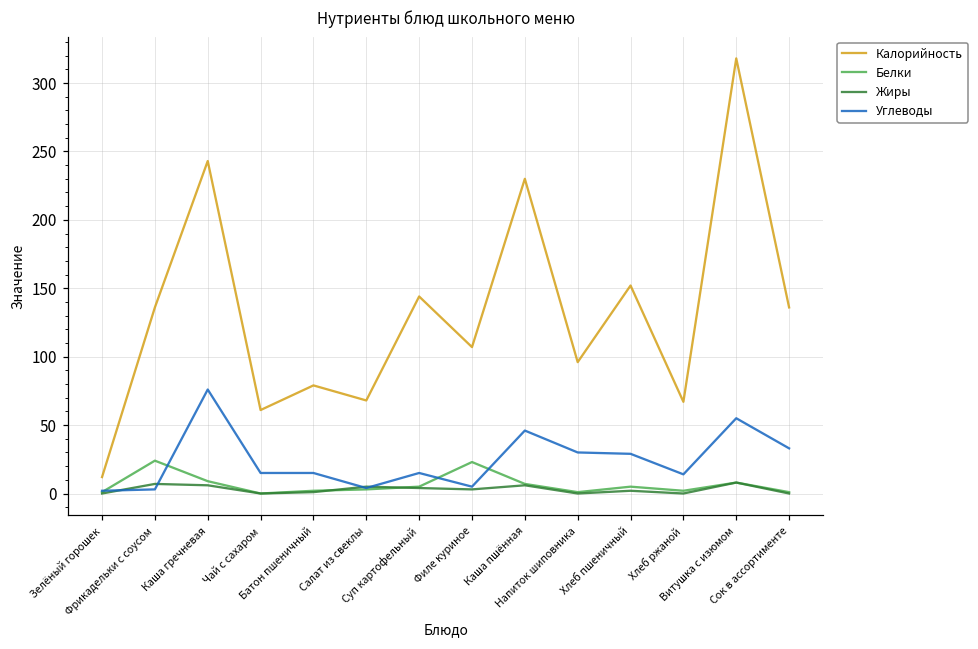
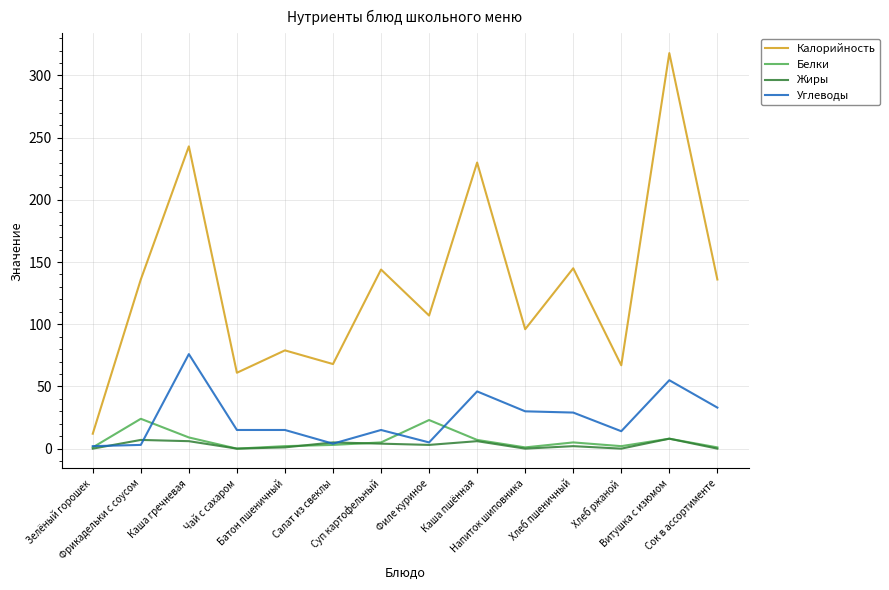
  {
    "Калорийность": {
      "Зелёный горошек": 12,
      "Фрикадельки с соусом": 136,
      "Каша гречневая": 243,
      "Чай с сахаром": 61,
      "Батон пшеничный": 79,
      "Салат из свеклы": 68,
      "Суп картофельный": 144,
      "Филе куриное": 107,
      "Каша пшённая": 230,
      "Напиток шиповника": 96,
-     "Хлеб пшеничный": 152,
+     "Хлеб пшеничный": 145,
      "Хлеб ржаной": 67,
      "Витушка с изюмом": 318,
      "Сок в ассортименте": 136
    },
    "Белки": {
      "Фрикадельки с соусом": 24,
      "Каша гречневая": 9,
      "Филе куриное": 23,
      "Хлеб пшеничный": 5
    },
    "Жиры": {
      "Фрикадельки с соусом": 7,
      "Каша гречневая": 6,
      "Хлеб пшеничный": 2
    },
    "Углеводы": {
      "Фрикадельки с соусом": 3,
      "Каша гречневая": 76,
      "Чай с сахаром": 15,
      "Батон пшеничный": 15,
      "Суп картофельный": 15,
      "Каша пшённая": 46,
      "Напиток шиповника": 30,
      "Хлеб пшеничный": 29,
      "Хлеб ржаной": 14,
      "Витушка с изюмом": 55,
      "Сок в ассортименте": 33
    }
  }
